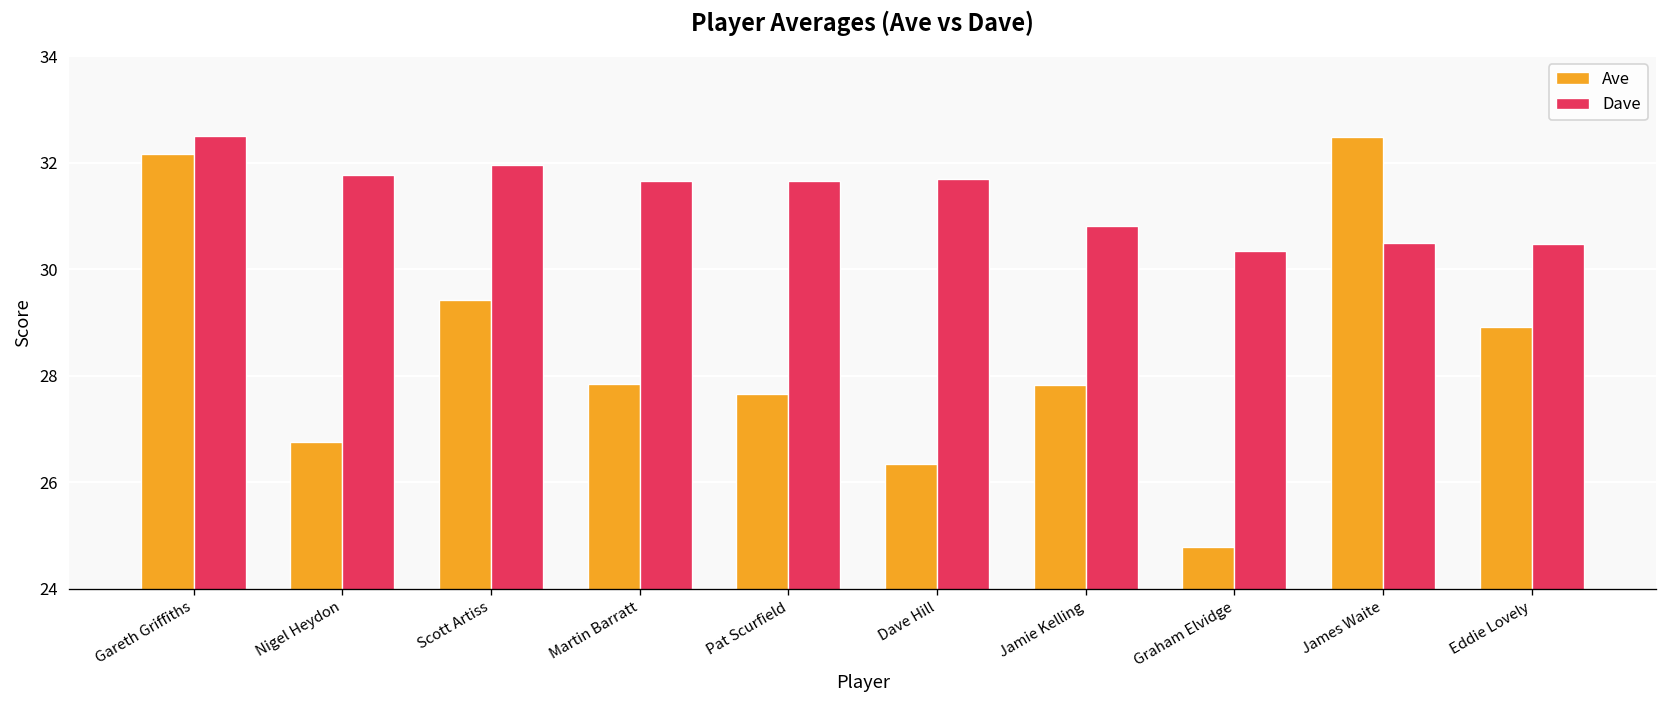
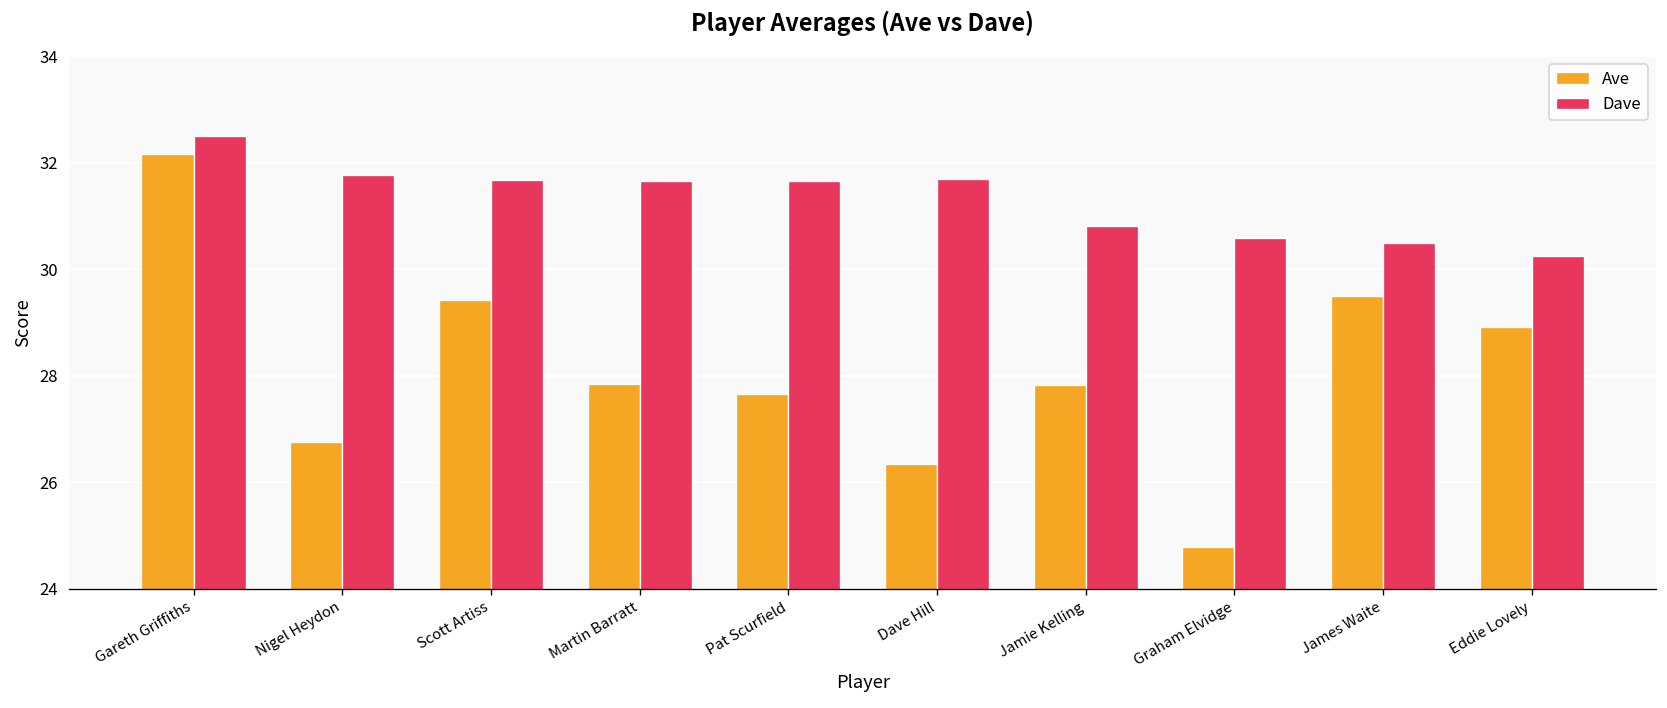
  {
    "Ave": {
      "Gareth Griffiths": 32.2,
      "Nigel Heydon": 26.8,
      "Scott Artiss": 29.4,
      "Martin Barratt": 27.9,
      "Pat Scurfield": 27.7,
      "Dave Hill": 26.3,
      "Jamie Kelling": 27.8,
      "Graham Elvidge": 24.8,
-     "James Waite": 32.5,
+     "James Waite": 29.5,
      "Eddie Lovely": 28.9
    },
    "Dave": {
      "Gareth Griffiths": 32.5,
      "Nigel Heydon": 31.8,
-     "Scott Artiss": 32.0,
+     "Scott Artiss": 31.7,
      "Martin Barratt": 31.7,
      "Pat Scurfield": 31.7,
      "Dave Hill": 31.7,
      "Jamie Kelling": 30.8,
-     "Graham Elvidge": 30.3,
+     "Graham Elvidge": 30.6,
      "James Waite": 30.5,
-     "Eddie Lovely": 30.5
+     "Eddie Lovely": 30.2
    }
  }
